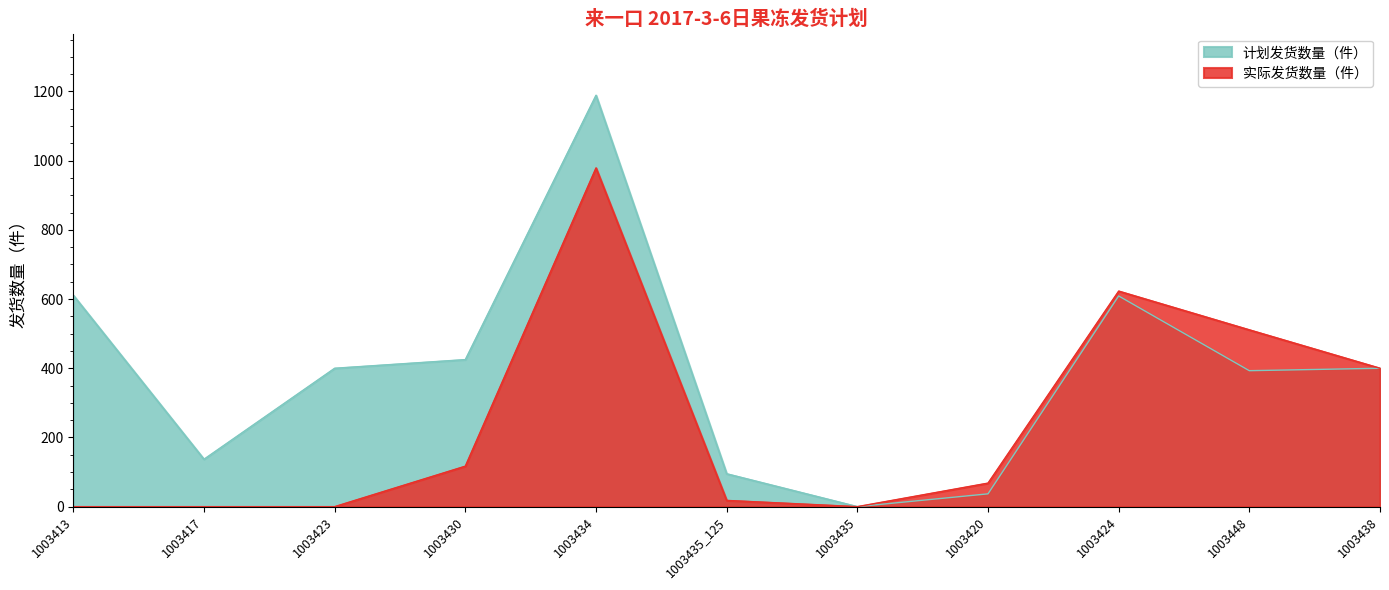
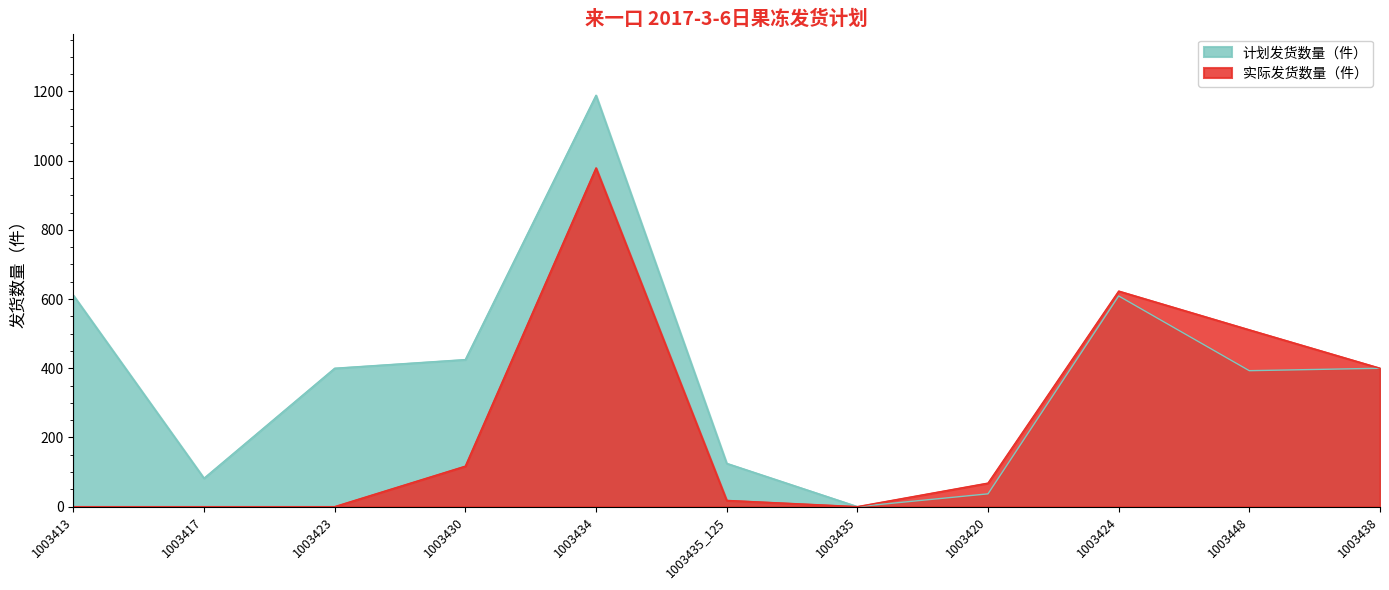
  {
    "计划发货数量（件）": {
      "1003413": 610,
-     "1003417": 140,
+     "1003417": 80,
      "1003423": 400,
      "1003430": 430,
      "1003434": 1190,
-     "1003435_125": 100,
+     "1003435_125": 130,
      "1003420": 40,
      "1003424": 610,
      "1003448": 390
    },
    "实际发货数量（件）": {
      "1003413": 0,
      "1003417": 0,
      "1003423": 0,
      "1003430": 120,
      "1003434": 980,
      "1003435_125": 20,
      "1003420": 70,
      "1003424": 620,
      "1003448": 510
    }
  }
